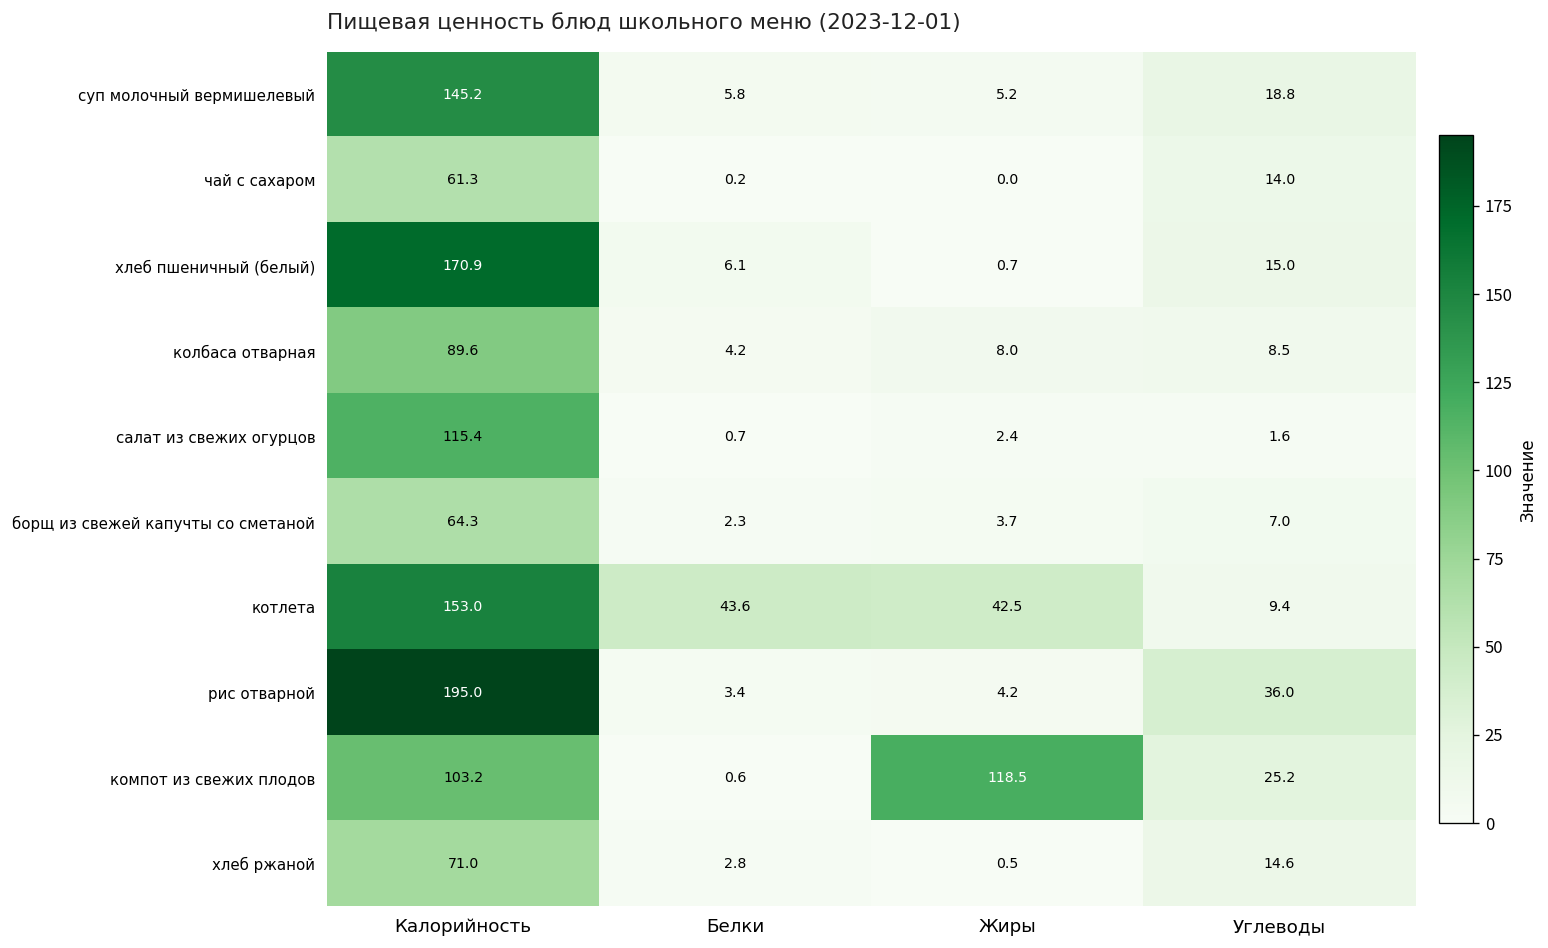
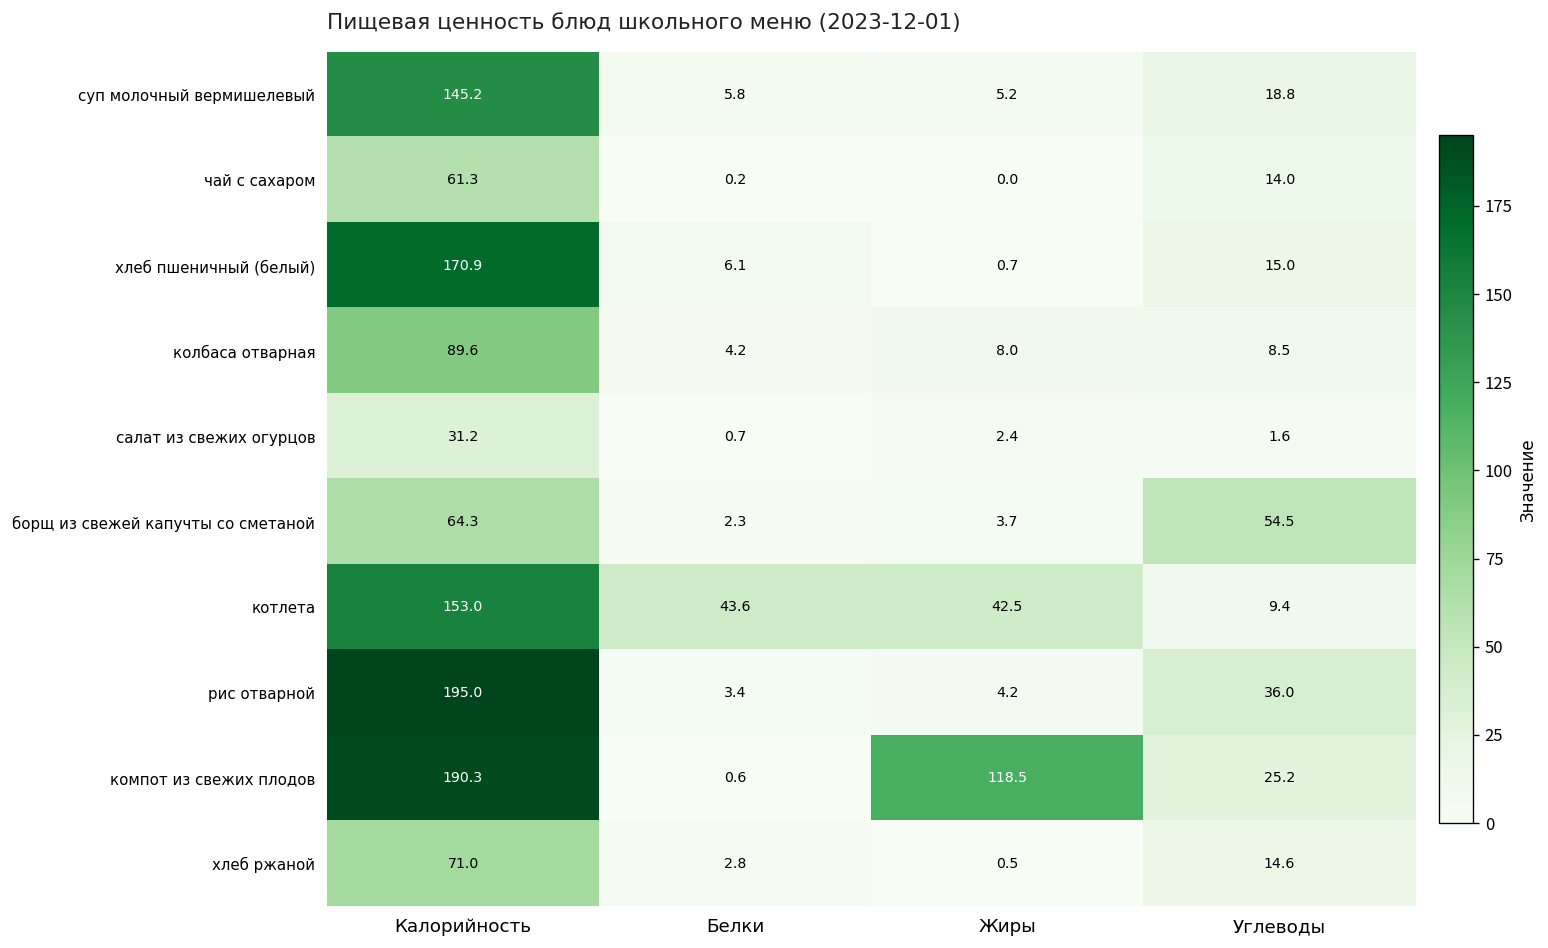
  {
    "суп молочный вермишелевый": {
      "Калорийность": 145.2,
      "Белки": 5.8,
      "Жиры": 5.2,
      "Углеводы": 18.8
    },
    "чай с сахаром": {
      "Калорийность": 61.3,
      "Белки": 0.2,
      "Жиры": 0.0,
      "Углеводы": 14.0
    },
    "хлеб пшеничный (белый)": {
      "Калорийность": 170.9,
      "Белки": 6.1,
      "Жиры": 0.7,
      "Углеводы": 15.0
    },
    "колбаса отварная": {
      "Калорийность": 89.6,
      "Белки": 4.2,
      "Жиры": 8.0,
      "Углеводы": 8.5
    },
    "салат из свежих огурцов": {
-     "Калорийность": 115.4,
+     "Калорийность": 31.2,
      "Белки": 0.7,
      "Жиры": 2.4,
      "Углеводы": 1.6
    },
    "борщ из свежей капучты со сметаной": {
      "Калорийность": 64.3,
      "Белки": 2.3,
      "Жиры": 3.7,
-     "Углеводы": 7.0
+     "Углеводы": 54.5
    },
    "котлета": {
      "Калорийность": 153.0,
      "Белки": 43.6,
      "Жиры": 42.5,
      "Углеводы": 9.4
    },
    "рис отварной": {
      "Калорийность": 195.0,
      "Белки": 3.4,
      "Жиры": 4.2,
      "Углеводы": 36.0
    },
    "компот из свежих плодов": {
-     "Калорийность": 103.2,
+     "Калорийность": 190.3,
      "Белки": 0.6,
      "Жиры": 118.5,
      "Углеводы": 25.2
    },
    "хлеб ржаной": {
      "Калорийность": 71.0,
      "Белки": 2.8,
      "Жиры": 0.5,
      "Углеводы": 14.6
    }
  }
